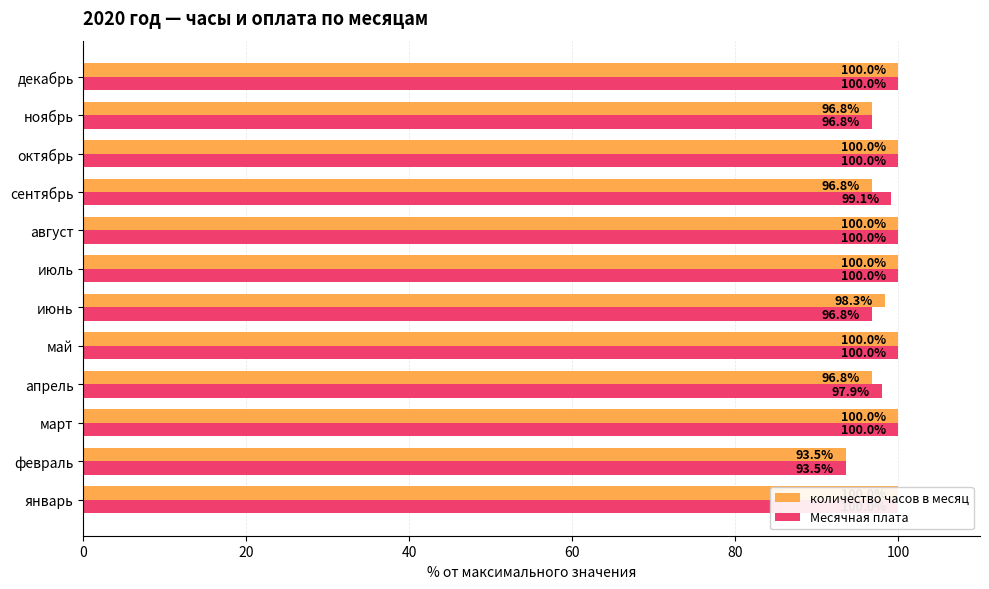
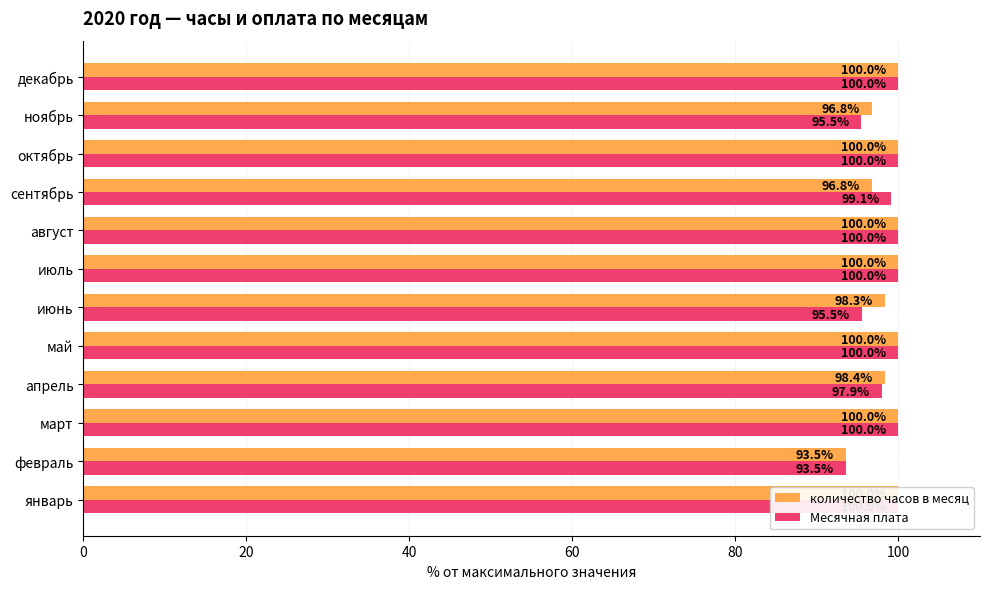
  {
    "количество часов в месяц": {
      "декабрь": "100.0%",
      "ноябрь": "96.8%",
      "октябрь": "100.0%",
      "сентябрь": "96.8%",
      "август": "100.0%",
      "июль": "100.0%",
      "июнь": "98.3%",
      "май": "100.0%",
-     "апрель": "96.8%",
+     "апрель": "98.4%",
      "март": "100.0%",
      "февраль": "93.5%"
    },
    "Месячная плата": {
      "декабрь": "100.0%",
-     "ноябрь": "96.8%",
+     "ноябрь": "95.5%",
      "октябрь": "100.0%",
      "сентябрь": "99.1%",
      "август": "100.0%",
      "июль": "100.0%",
-     "июнь": "96.8%",
+     "июнь": "95.5%",
      "май": "100.0%",
      "апрель": "97.9%",
      "март": "100.0%",
      "февраль": "93.5%"
    }
  }
